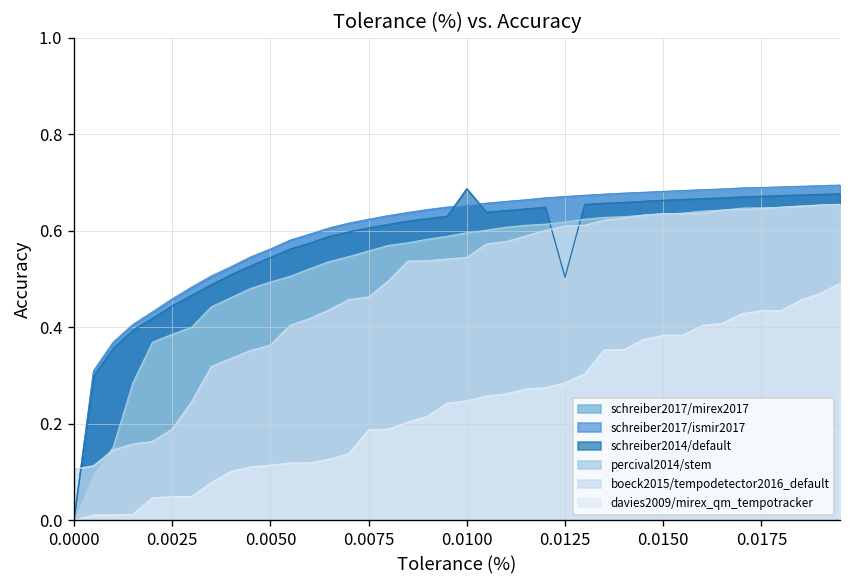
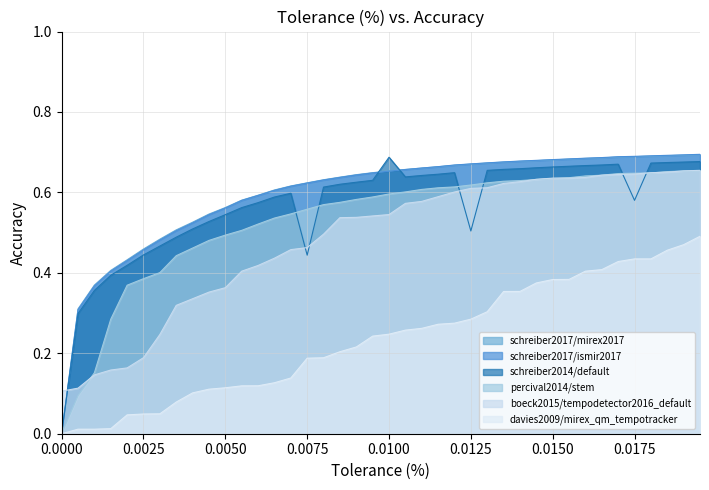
  {
    "schreiber2014/default": {
      "0.0025": 0.44,
      "0.0050": 0.54,
-     "0.0075": 0.61,
+     "0.0075": 0.44,
      "0.0100": 0.69,
      "0.0125": 0.50,
      "0.0150": 0.66,
-     "0.0175": 0.67
+     "0.0175": 0.58
    }
  }
